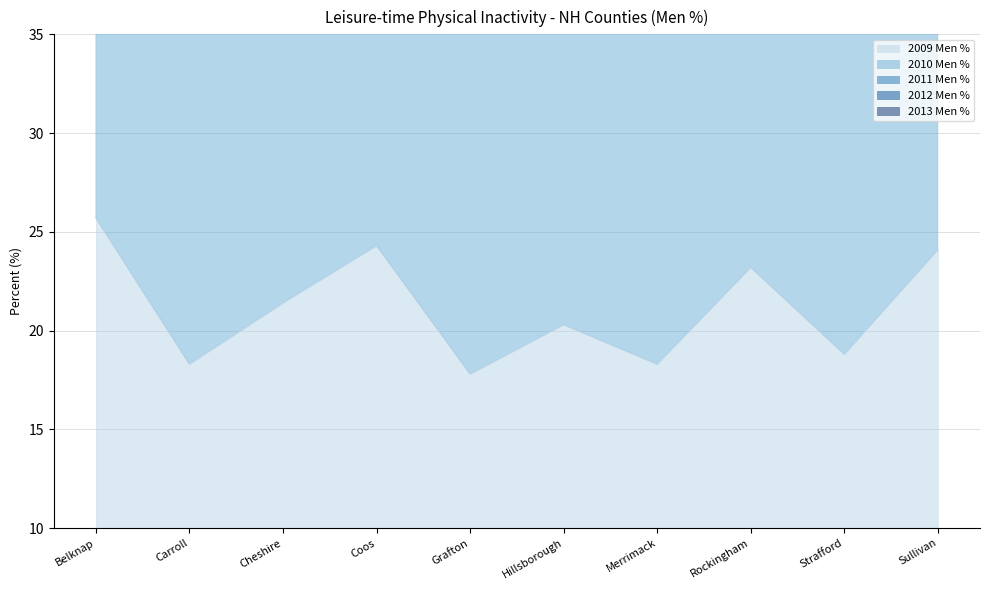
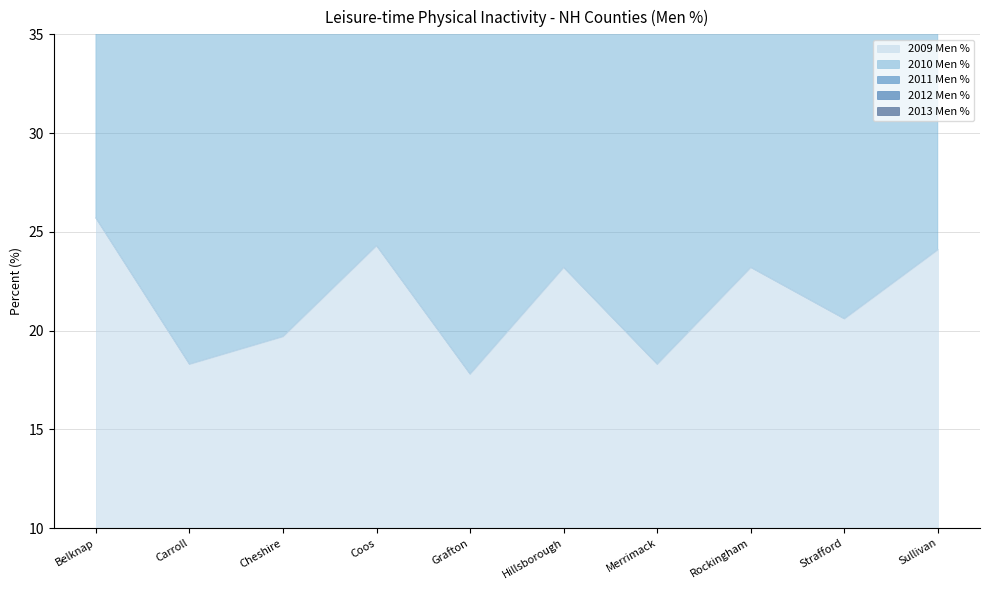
  {
    "2009 Men %": {
      "Belknap": 25.7,
      "Carroll": 18.3,
-     "Cheshire": 21.4,
+     "Cheshire": 19.7,
      "Coos": 24.3,
      "Grafton": 17.8,
-     "Hillsborough": 20.3,
+     "Hillsborough": 23.2,
      "Merrimack": 18.3,
      "Rockingham": 23.2,
-     "Strafford": 18.8,
+     "Strafford": 20.6,
      "Sullivan": 24.1
    }
  }
